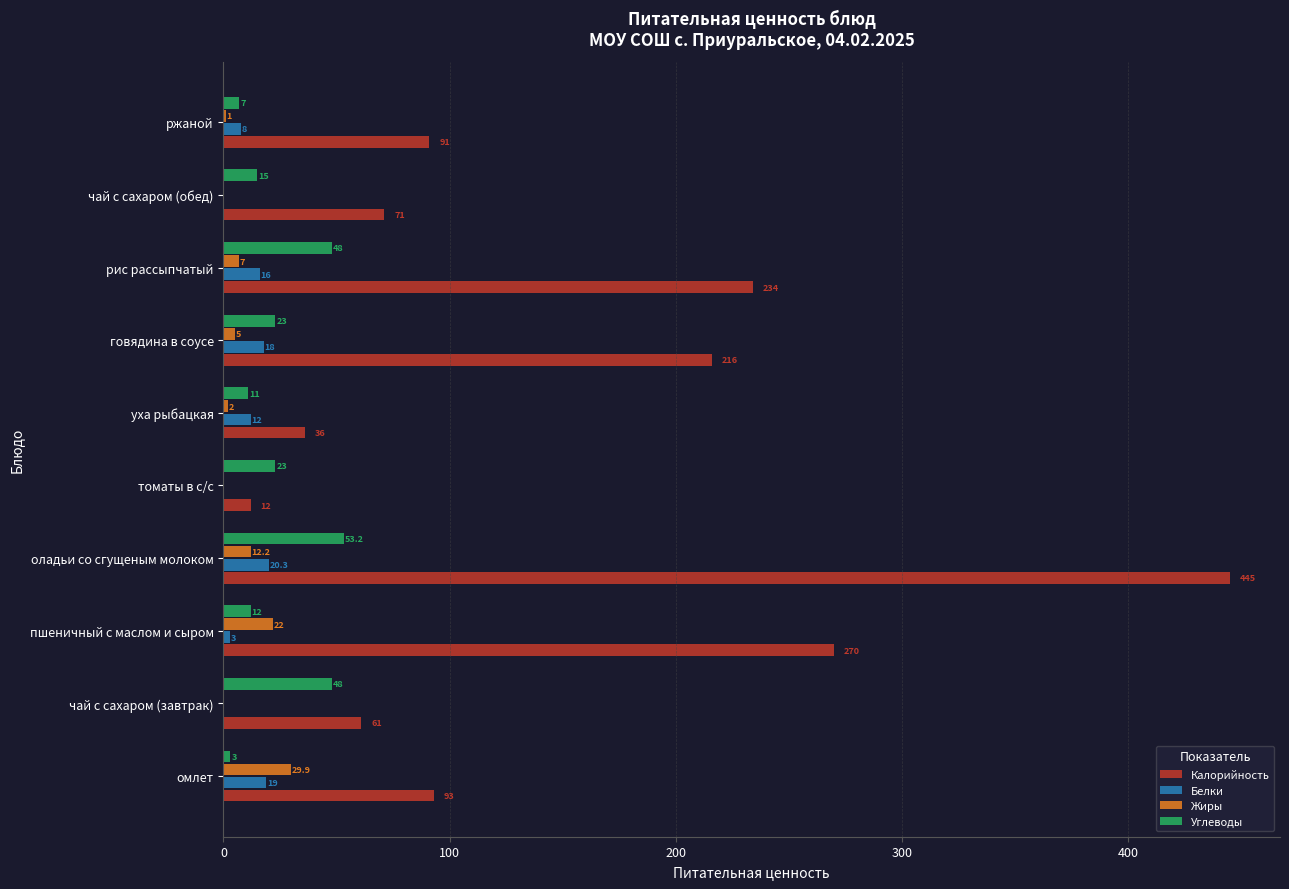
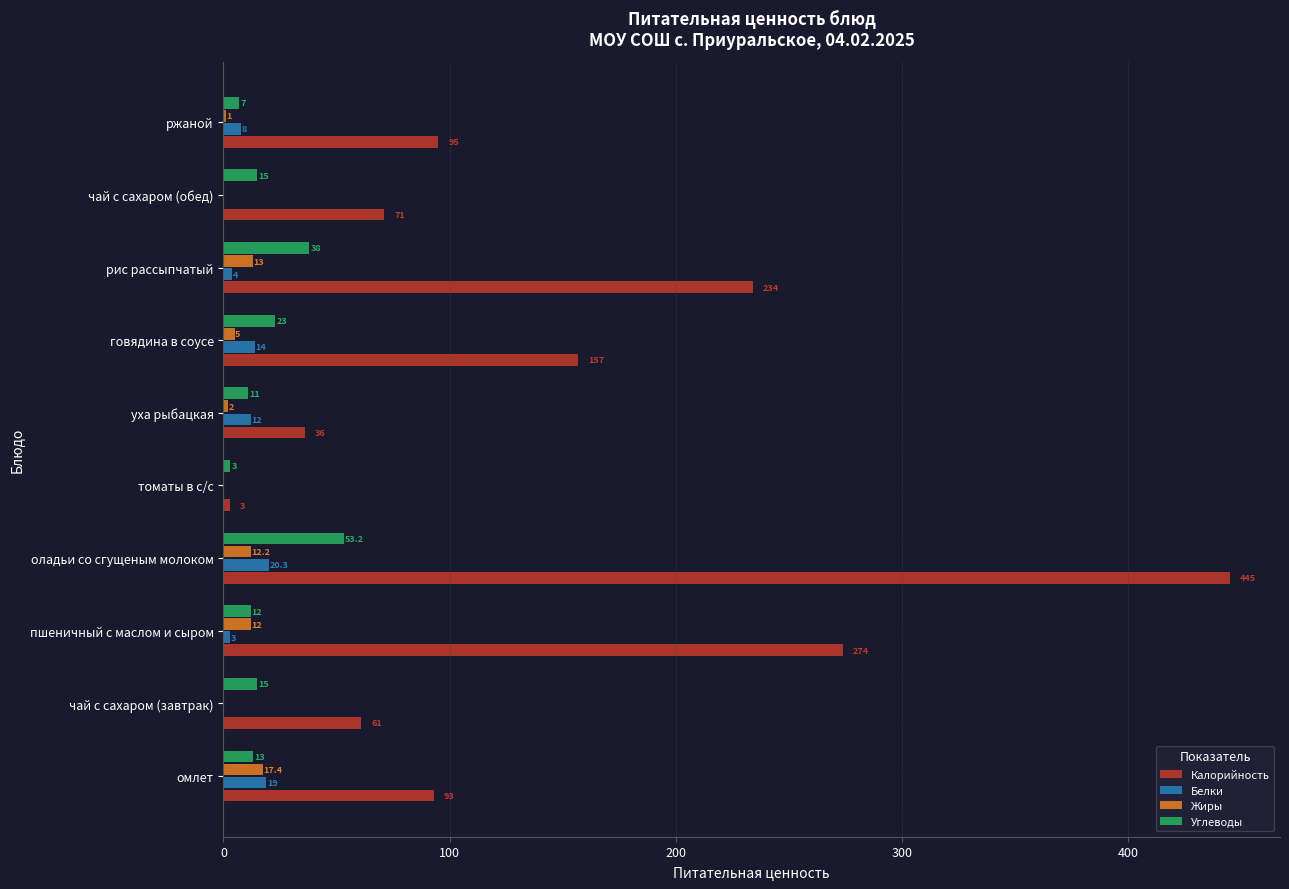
  {
    "Калорийность": {
-     "ржаной": 91,
+     "ржаной": 95,
      "чай с сахаром (обед)": 71,
      "рис рассыпчатый": 234,
-     "говядина в соусе": 216,
+     "говядина в соусе": 157,
      "уха рыбацкая": 36,
-     "томаты в с/с": 12,
+     "томаты в с/с": 3,
      "оладьи со сгущеным молоком": 445,
-     "пшеничный с маслом и сыром": 270,
+     "пшеничный с маслом и сыром": 274,
      "чай с сахаром (завтрак)": 61,
      "омлет": 93
    },
    "Белки": {
      "ржаной": 8,
-     "рис рассыпчатый": 16,
-     "говядина в соусе": 18,
+     "рис рассыпчатый": 4,
+     "говядина в соусе": 14,
      "уха рыбацкая": 12,
      "оладьи со сгущеным молоком": 20.3,
      "пшеничный с маслом и сыром": 3,
      "омлет": 19
    },
    "Жиры": {
      "ржаной": 1,
-     "рис рассыпчатый": 7,
+     "рис рассыпчатый": 13,
      "говядина в соусе": 5,
      "уха рыбацкая": 2,
      "оладьи со сгущеным молоком": 12.2,
-     "пшеничный с маслом и сыром": 22,
-     "омлет": 29.9
+     "пшеничный с маслом и сыром": 12,
+     "омлет": 17.4
    },
    "Углеводы": {
      "ржаной": 7,
      "чай с сахаром (обед)": 15,
-     "рис рассыпчатый": 48,
+     "рис рассыпчатый": 38,
      "говядина в соусе": 23,
      "уха рыбацкая": 11,
-     "томаты в с/с": 23,
+     "томаты в с/с": 3,
      "оладьи со сгущеным молоком": 53.2,
      "пшеничный с маслом и сыром": 12,
-     "чай с сахаром (завтрак)": 48,
-     "омлет": 3
+     "чай с сахаром (завтрак)": 15,
+     "омлет": 13
    }
  }
